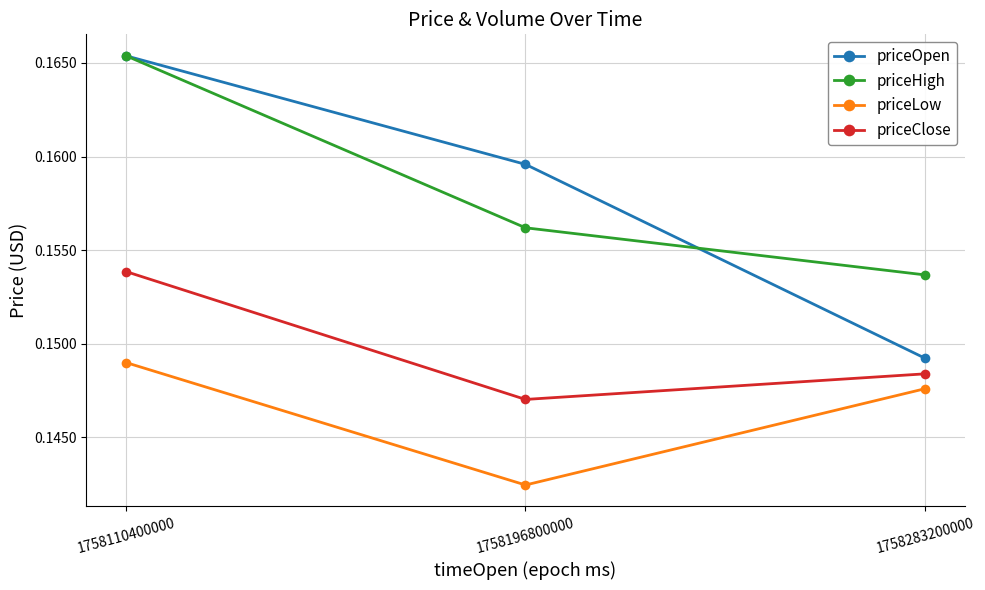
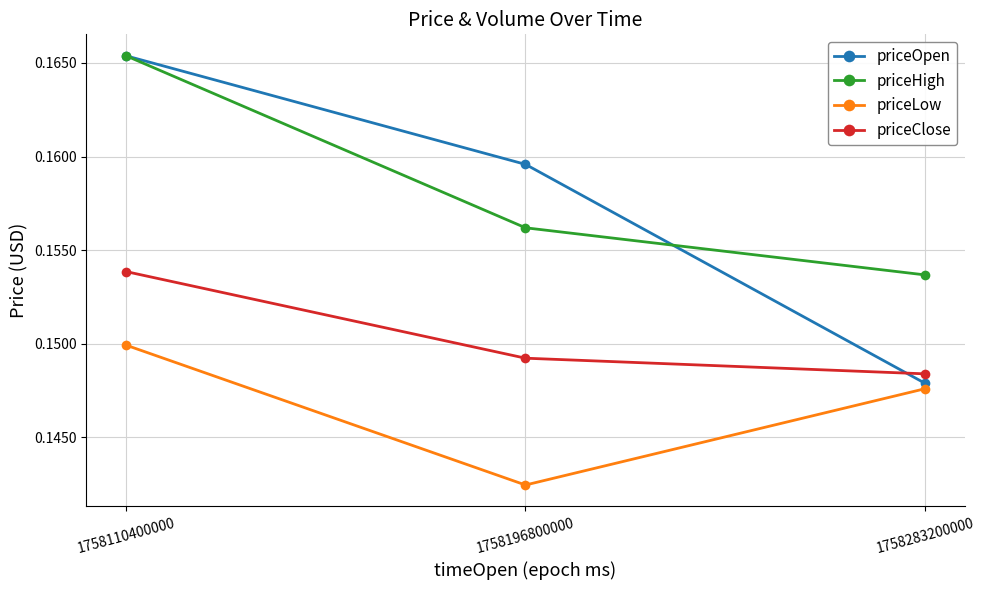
  {
    "priceOpen": {
      "1758196800000": 0.1596,
-     "1758283200000": 0.1492
+     "1758283200000": 0.1479
    },
    "priceHigh": {
      "1758196800000": 0.1562,
      "1758283200000": 0.1537
    },
    "priceLow": {
-     "1758110400000": 0.1490,
+     "1758110400000": 0.1499,
      "1758196800000": 0.1425,
      "1758283200000": 0.1476
    },
    "priceClose": {
      "1758110400000": 0.1539,
-     "1758196800000": 0.1470,
+     "1758196800000": 0.1492,
      "1758283200000": 0.1484
    }
  }
